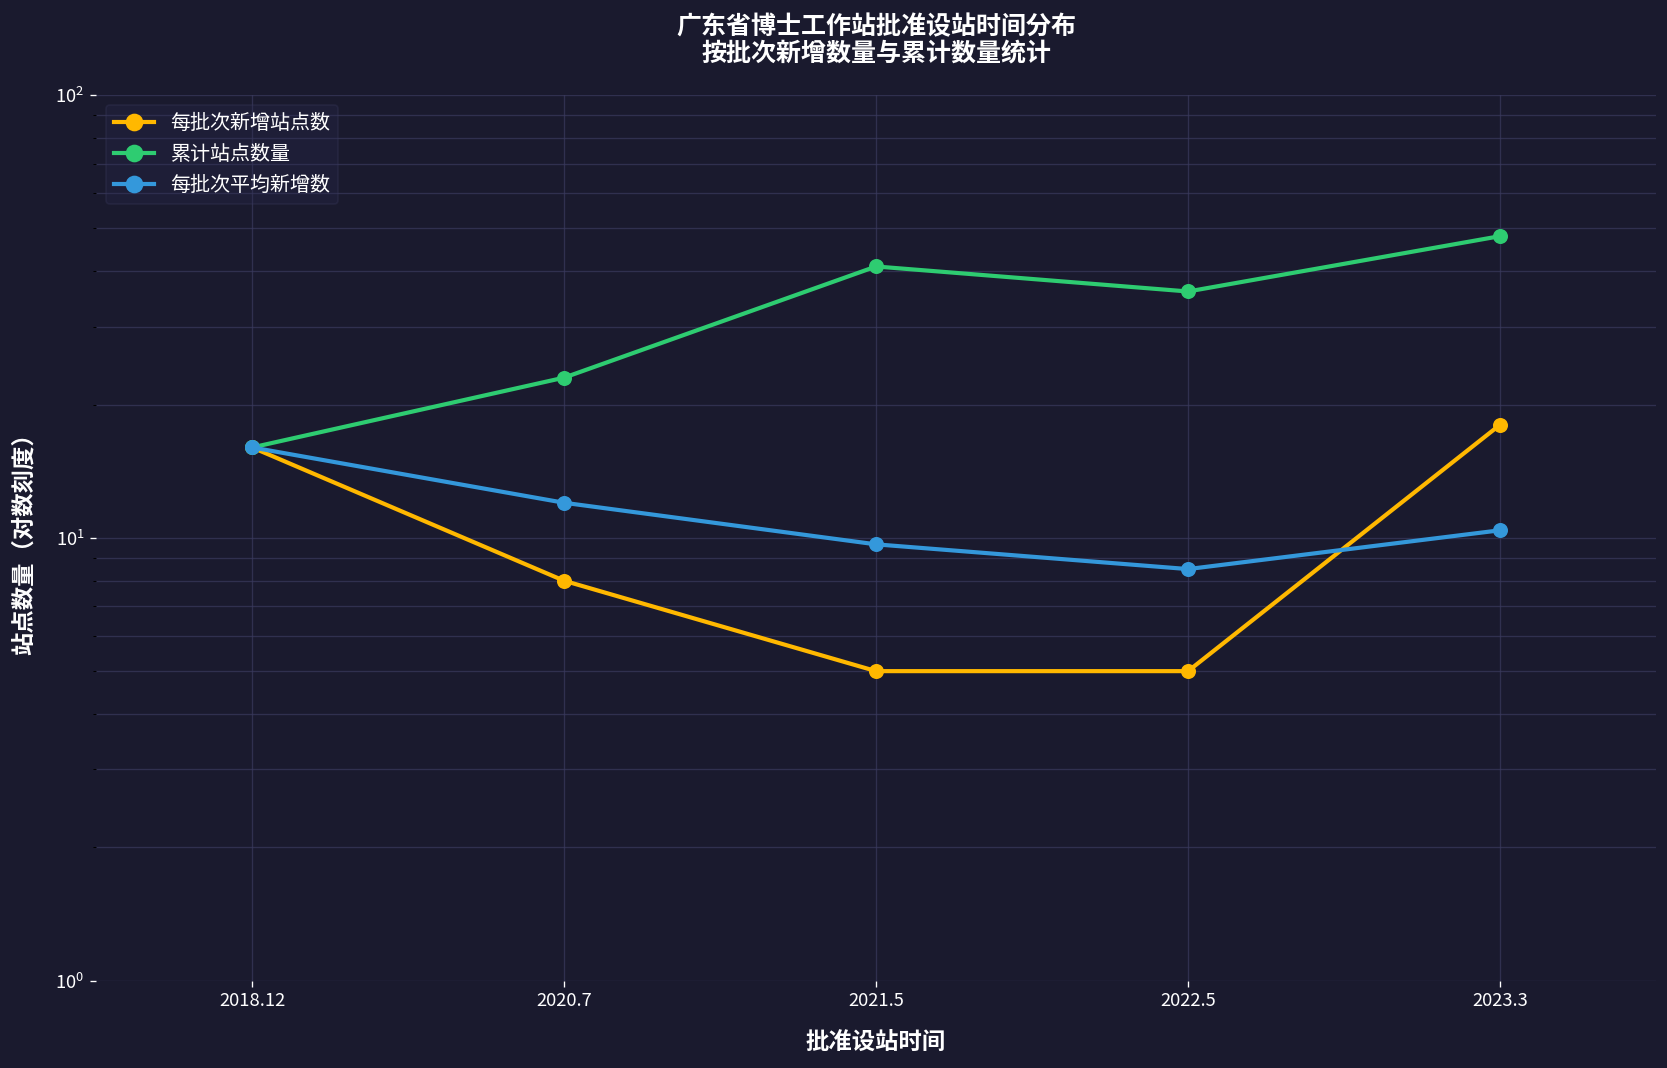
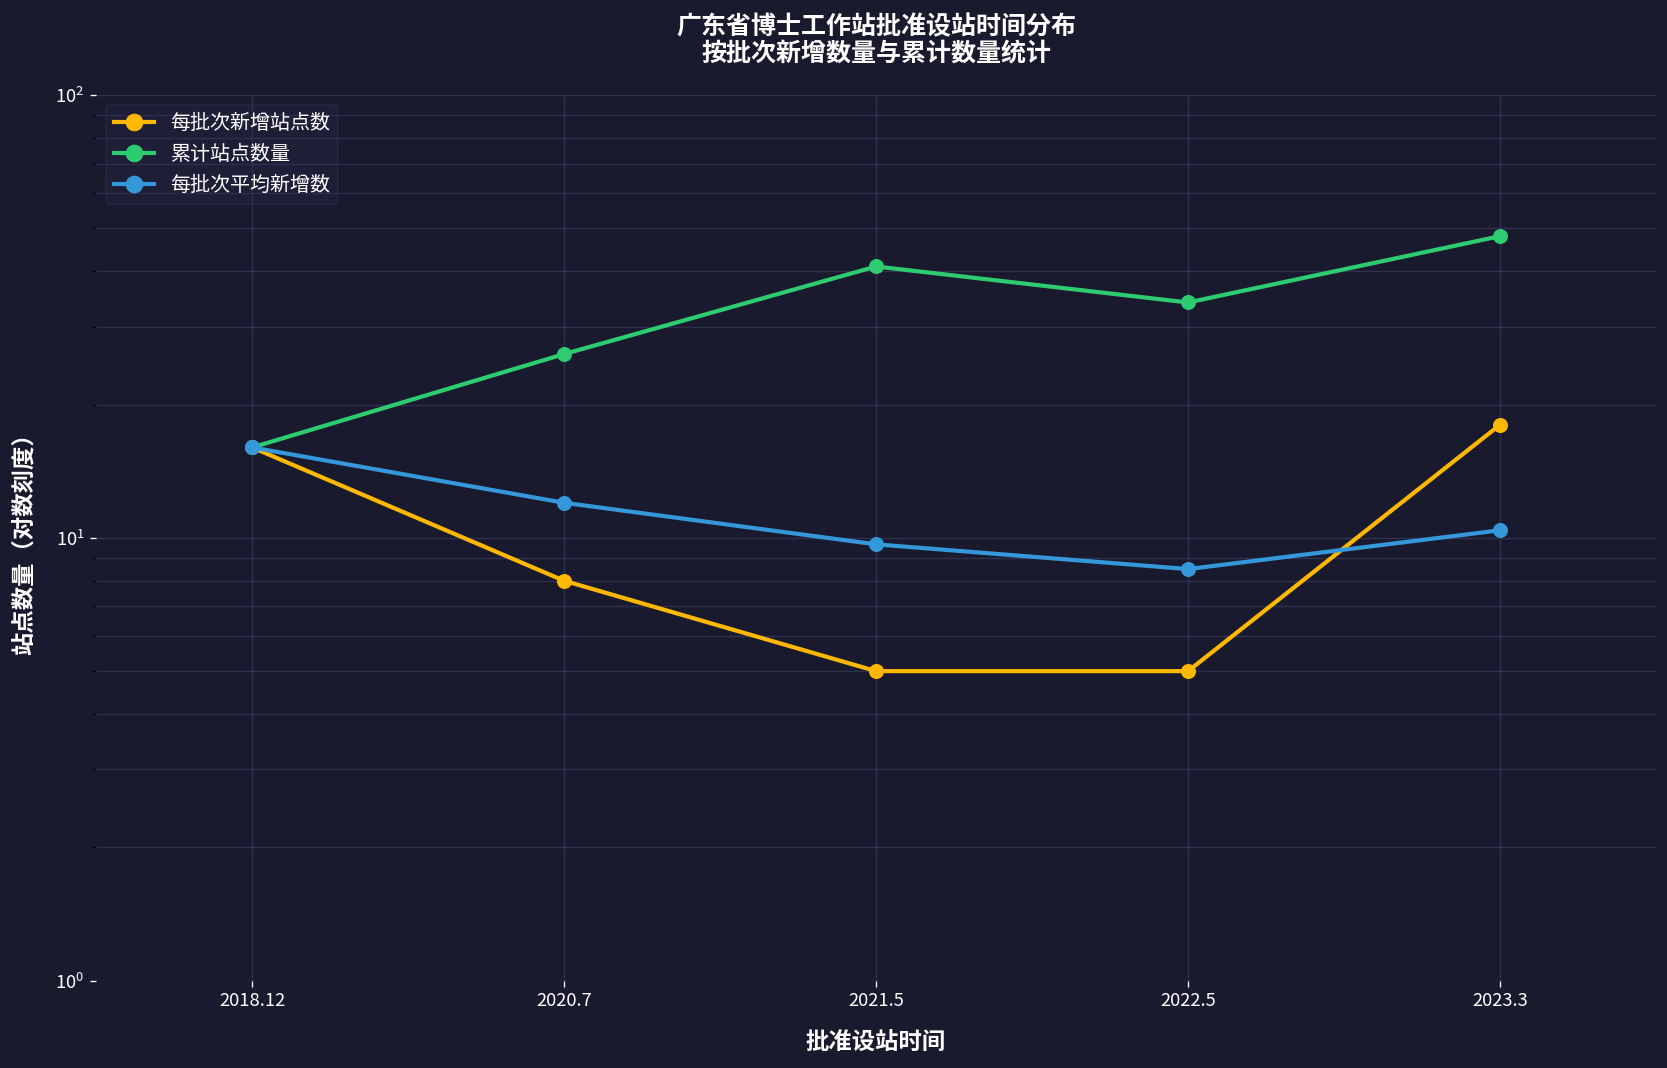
  {
    "每批次新增站点数": {
      "2020.7": 8,
      "2021.5": 5,
      "2022.5": 5,
      "2023.3": 18
    },
    "累计站点数量": {
-     "2020.7": 23,
+     "2020.7": 26,
      "2021.5": 41,
-     "2022.5": 36,
+     "2022.5": 34,
      "2023.3": 48
    },
    "每批次平均新增数": {
      "2020.7": 12,
      "2021.5": 9.7,
      "2022.5": 8.5,
      "2023.3": 10.4
    }
  }
